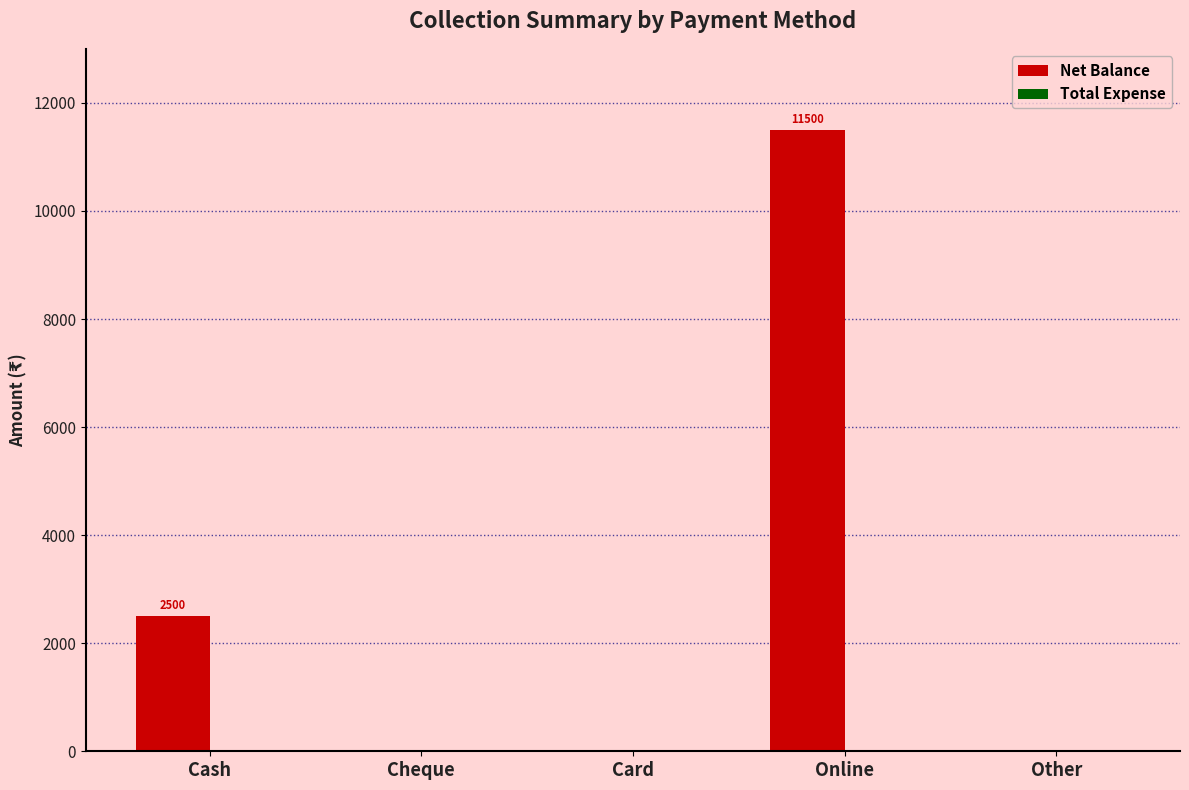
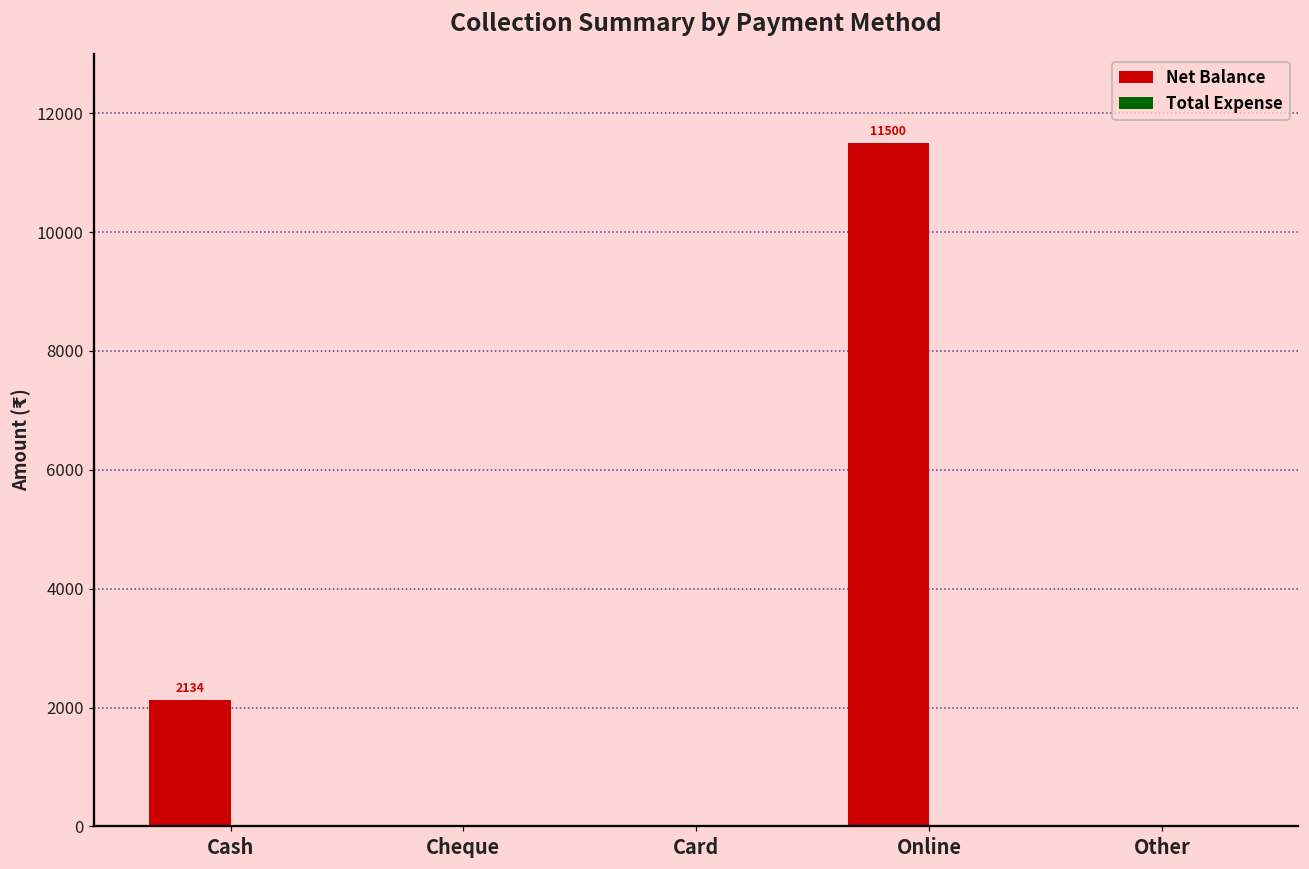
  {
    "Net Balance": {
-     "Cash": 2500,
+     "Cash": 2134,
      "Online": 11500
    },
    "Total Expense": {
      "Cash": 0,
      "Cheque": 0,
      "Card": 0,
      "Online": 0,
      "Other": 0
    }
  }
